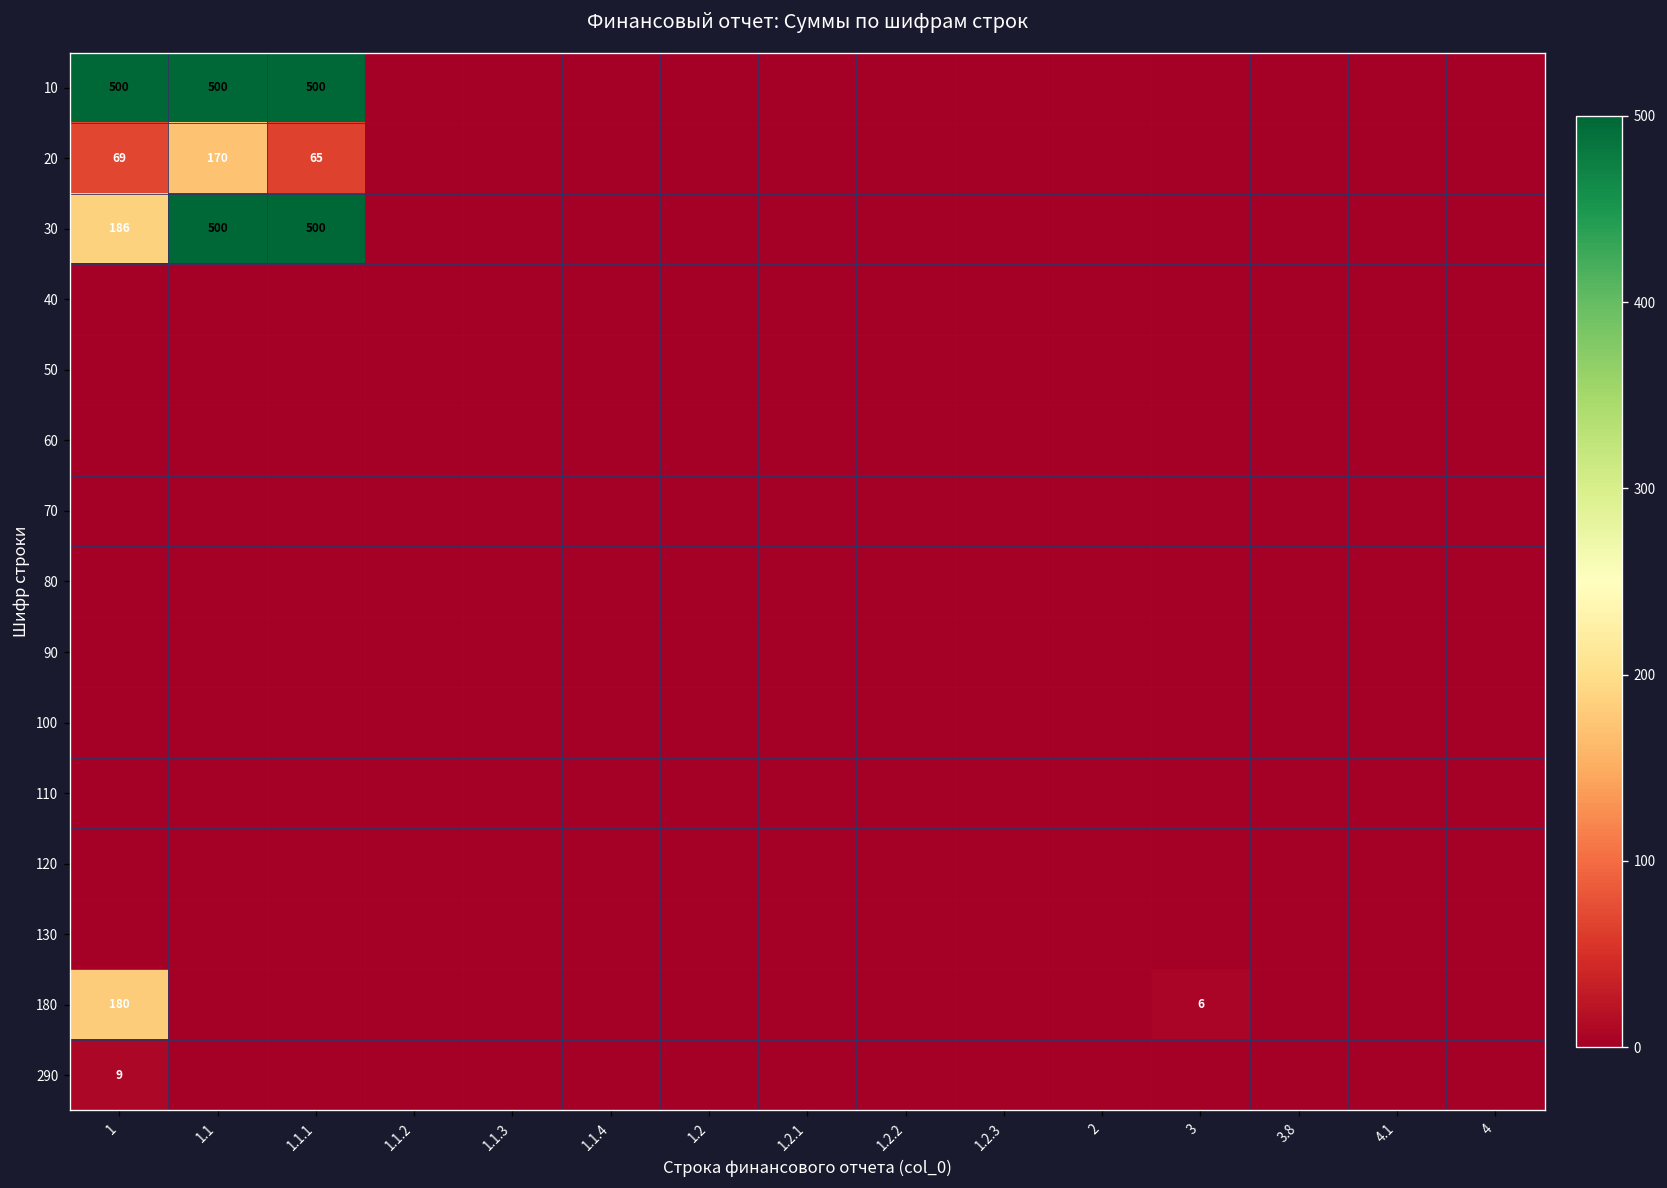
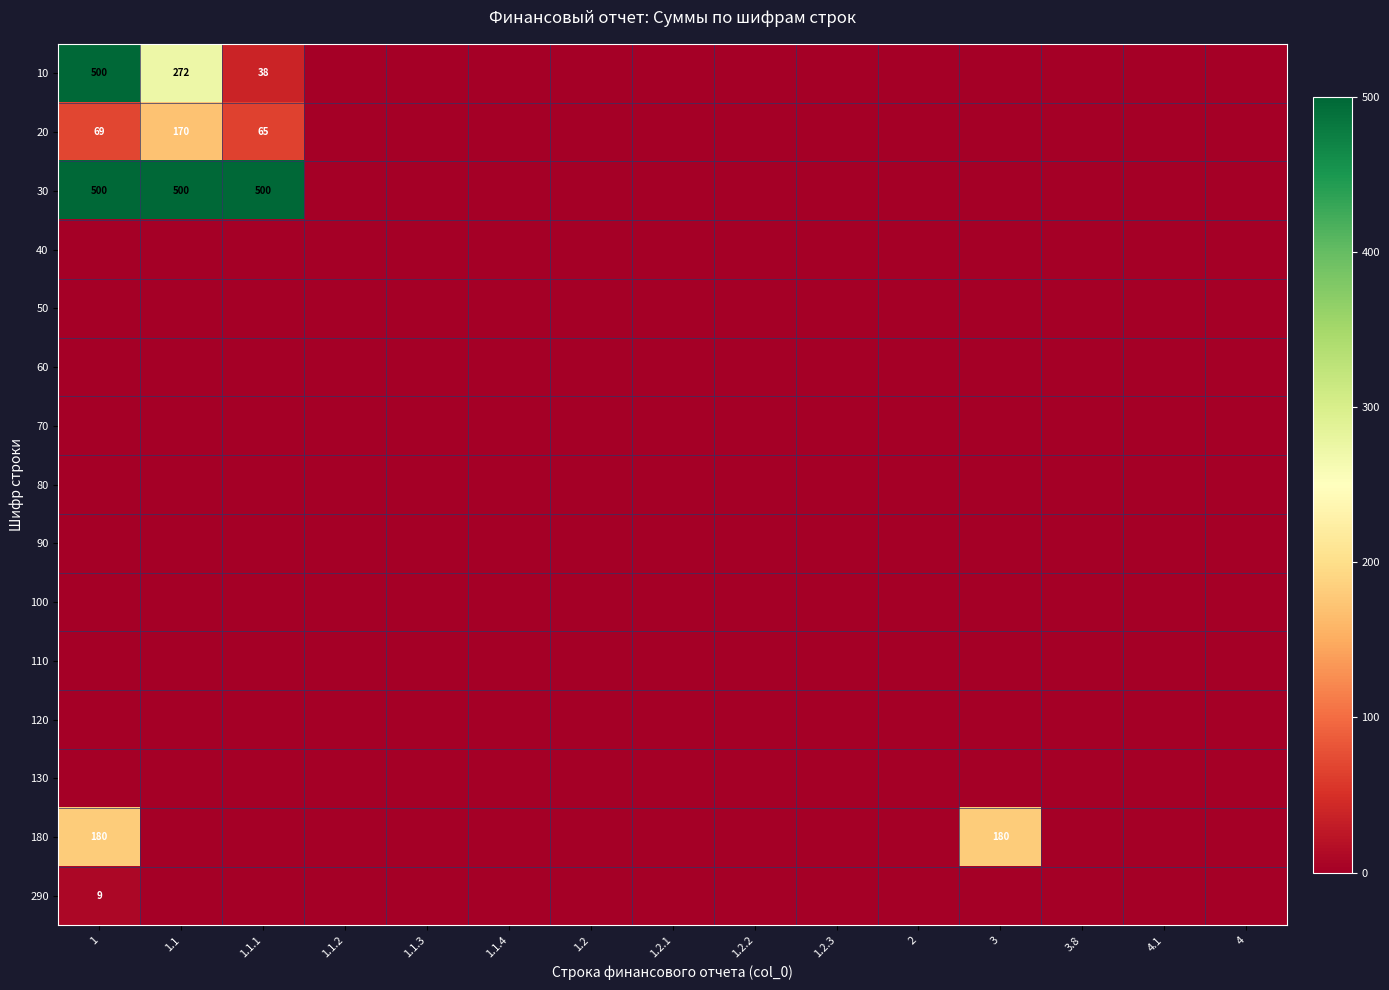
  {
    "10": {
      "1": 500,
-     "1.1": 500,
-     "1.1.1": 500
+     "1.1": 272,
+     "1.1.1": 38
    },
    "20": {
      "1": 69,
      "1.1": 170,
      "1.1.1": 65
    },
    "30": {
-     "1": 186,
+     "1": 500,
      "1.1": 500,
      "1.1.1": 500
    },
    "180": {
      "1": 180,
-     "3": 6
+     "3": 180
    },
    "290": {
      "1": 9
    }
  }
